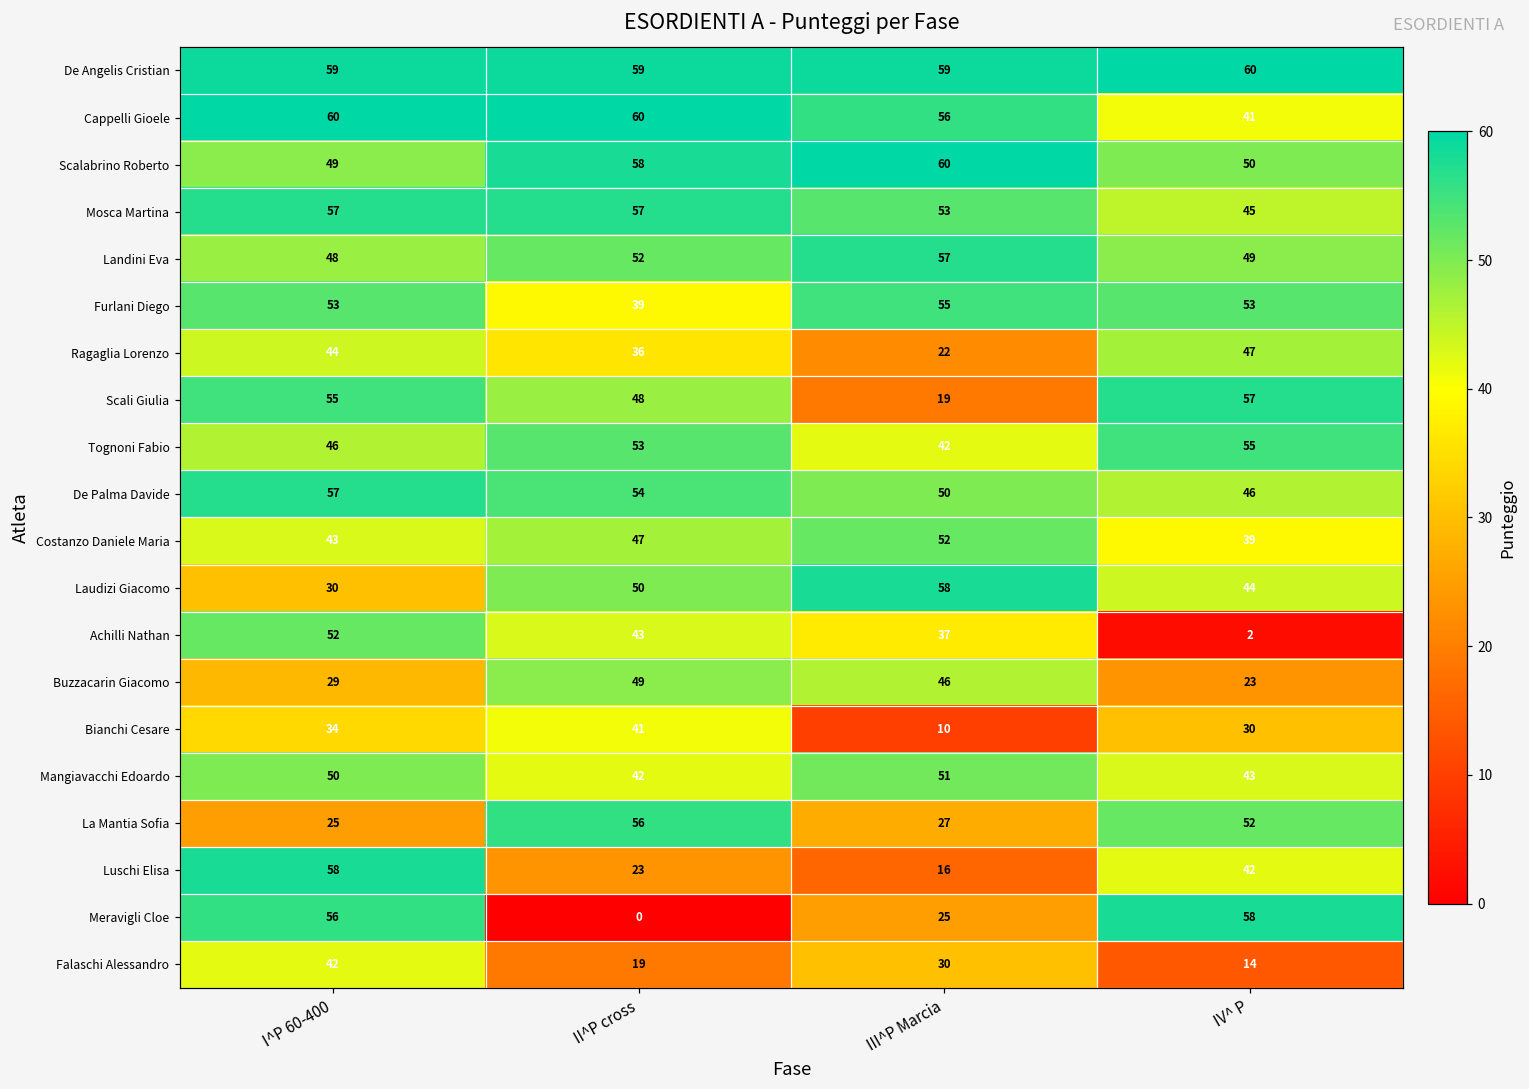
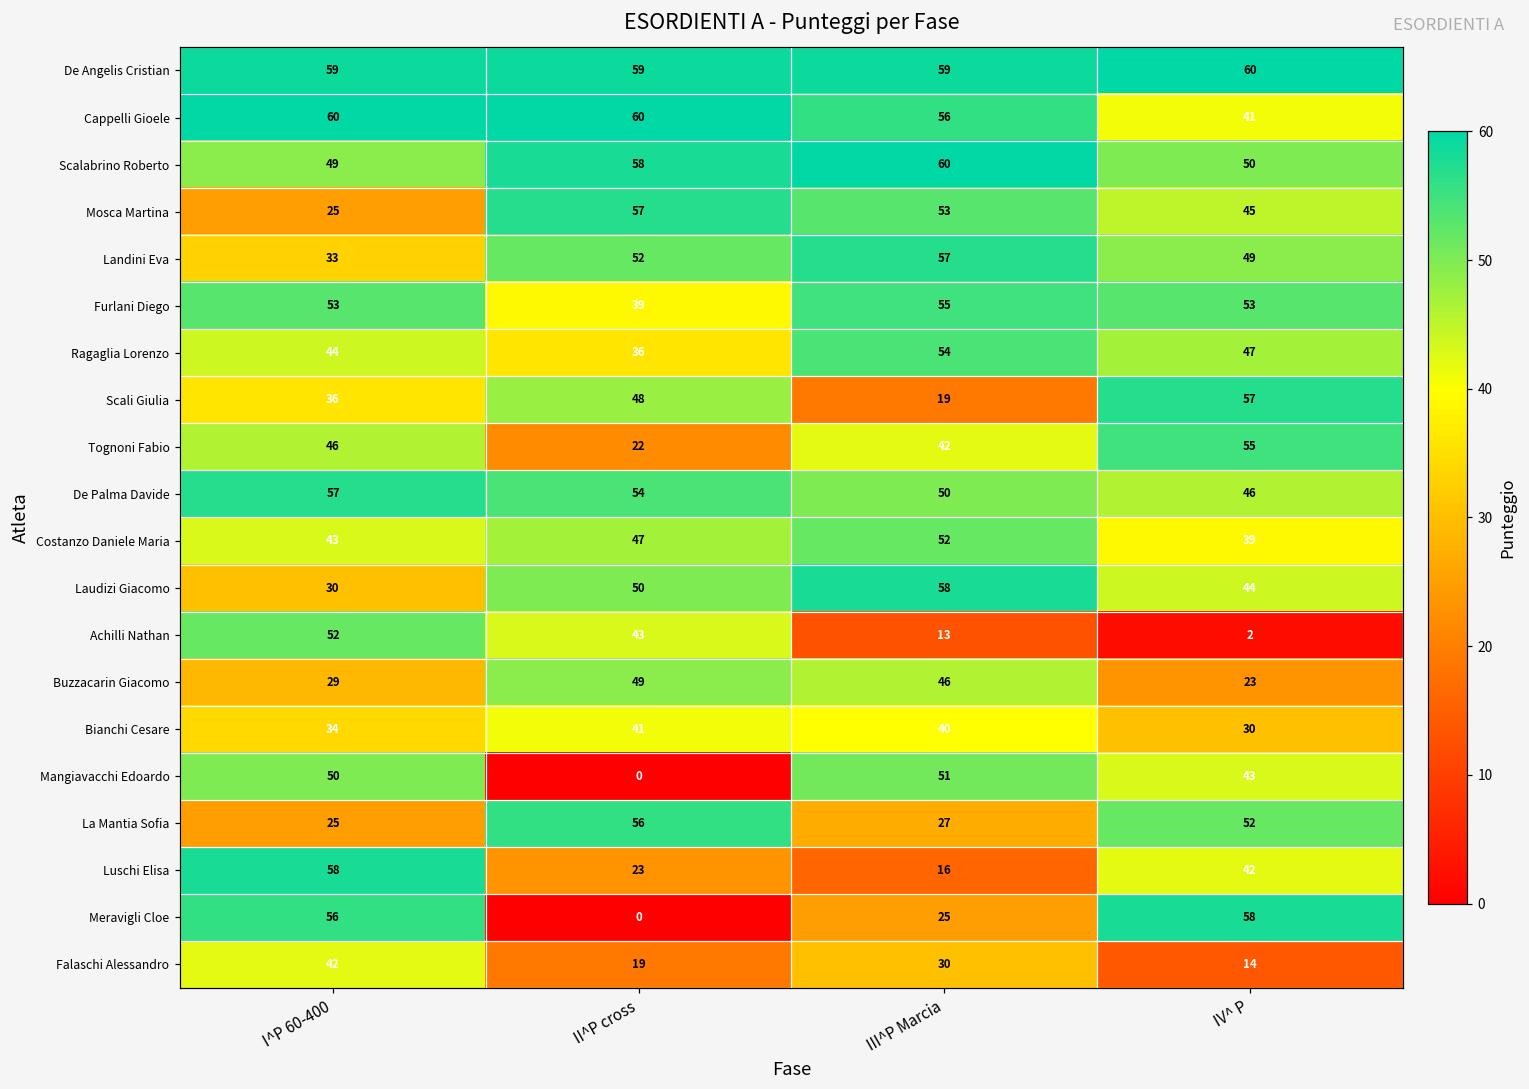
  {
    "De Angelis Cristian": {
      "I^P 60-400": 59,
      "II^P cross": 59,
      "III^P Marcia": 59,
      "IV^ P": 60
    },
    "Cappelli Gioele": {
      "I^P 60-400": 60,
      "II^P cross": 60,
      "III^P Marcia": 56,
      "IV^ P": 41
    },
    "Scalabrino Roberto": {
      "I^P 60-400": 49,
      "II^P cross": 58,
      "III^P Marcia": 60,
      "IV^ P": 50
    },
    "Mosca Martina": {
-     "I^P 60-400": 57,
+     "I^P 60-400": 25,
      "II^P cross": 57,
      "III^P Marcia": 53,
      "IV^ P": 45
    },
    "Landini Eva": {
-     "I^P 60-400": 48,
+     "I^P 60-400": 33,
      "II^P cross": 52,
      "III^P Marcia": 57,
      "IV^ P": 49
    },
    "Furlani Diego": {
      "I^P 60-400": 53,
      "II^P cross": 39,
      "III^P Marcia": 55,
      "IV^ P": 53
    },
    "Ragaglia Lorenzo": {
      "I^P 60-400": 44,
      "II^P cross": 36,
-     "III^P Marcia": 22,
+     "III^P Marcia": 54,
      "IV^ P": 47
    },
    "Scali Giulia": {
-     "I^P 60-400": 55,
+     "I^P 60-400": 36,
      "II^P cross": 48,
      "III^P Marcia": 19,
      "IV^ P": 57
    },
    "Tognoni Fabio": {
      "I^P 60-400": 46,
-     "II^P cross": 53,
+     "II^P cross": 22,
      "III^P Marcia": 42,
      "IV^ P": 55
    },
    "De Palma Davide": {
      "I^P 60-400": 57,
      "II^P cross": 54,
      "III^P Marcia": 50,
      "IV^ P": 46
    },
    "Costanzo Daniele Maria": {
      "I^P 60-400": 43,
      "II^P cross": 47,
      "III^P Marcia": 52,
      "IV^ P": 39
    },
    "Laudizi Giacomo": {
      "I^P 60-400": 30,
      "II^P cross": 50,
      "III^P Marcia": 58,
      "IV^ P": 44
    },
    "Achilli Nathan": {
      "I^P 60-400": 52,
      "II^P cross": 43,
-     "III^P Marcia": 37,
+     "III^P Marcia": 13,
      "IV^ P": 2
    },
    "Buzzacarin Giacomo": {
      "I^P 60-400": 29,
      "II^P cross": 49,
      "III^P Marcia": 46,
      "IV^ P": 23
    },
    "Bianchi Cesare": {
      "I^P 60-400": 34,
      "II^P cross": 41,
-     "III^P Marcia": 10,
+     "III^P Marcia": 40,
      "IV^ P": 30
    },
    "Mangiavacchi Edoardo": {
      "I^P 60-400": 50,
-     "II^P cross": 42,
+     "II^P cross": 0,
      "III^P Marcia": 51,
      "IV^ P": 43
    },
    "La Mantia Sofia": {
      "I^P 60-400": 25,
      "II^P cross": 56,
      "III^P Marcia": 27,
      "IV^ P": 52
    },
    "Luschi Elisa": {
      "I^P 60-400": 58,
      "II^P cross": 23,
      "III^P Marcia": 16,
      "IV^ P": 42
    },
    "Meravigli Cloe": {
      "I^P 60-400": 56,
      "II^P cross": 0,
      "III^P Marcia": 25,
      "IV^ P": 58
    },
    "Falaschi Alessandro": {
      "I^P 60-400": 42,
      "II^P cross": 19,
      "III^P Marcia": 30,
      "IV^ P": 14
    }
  }
